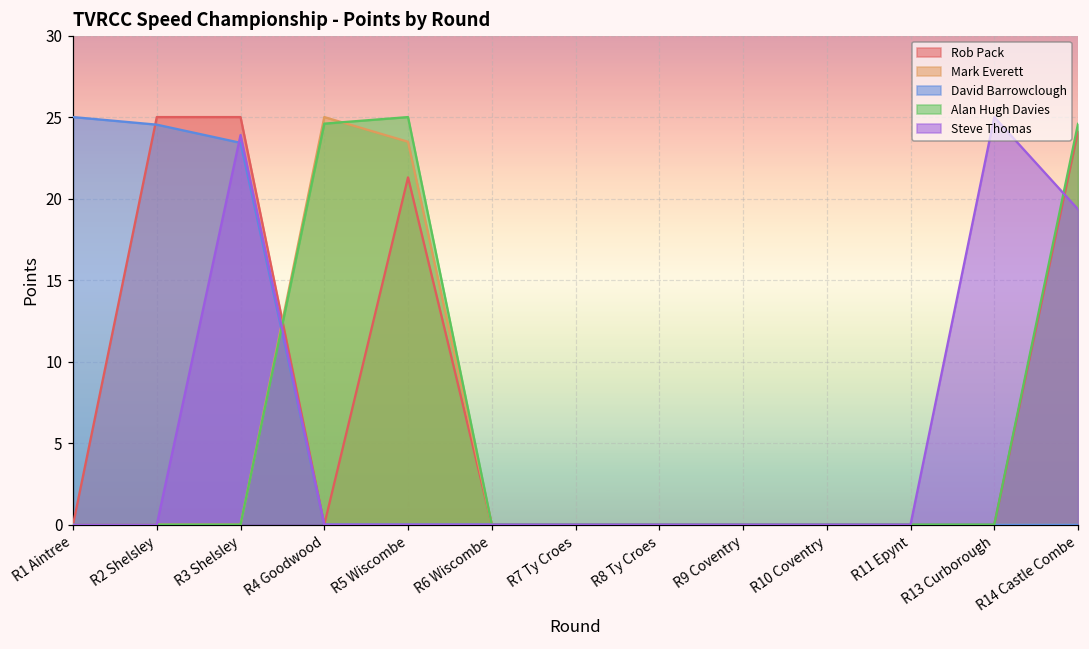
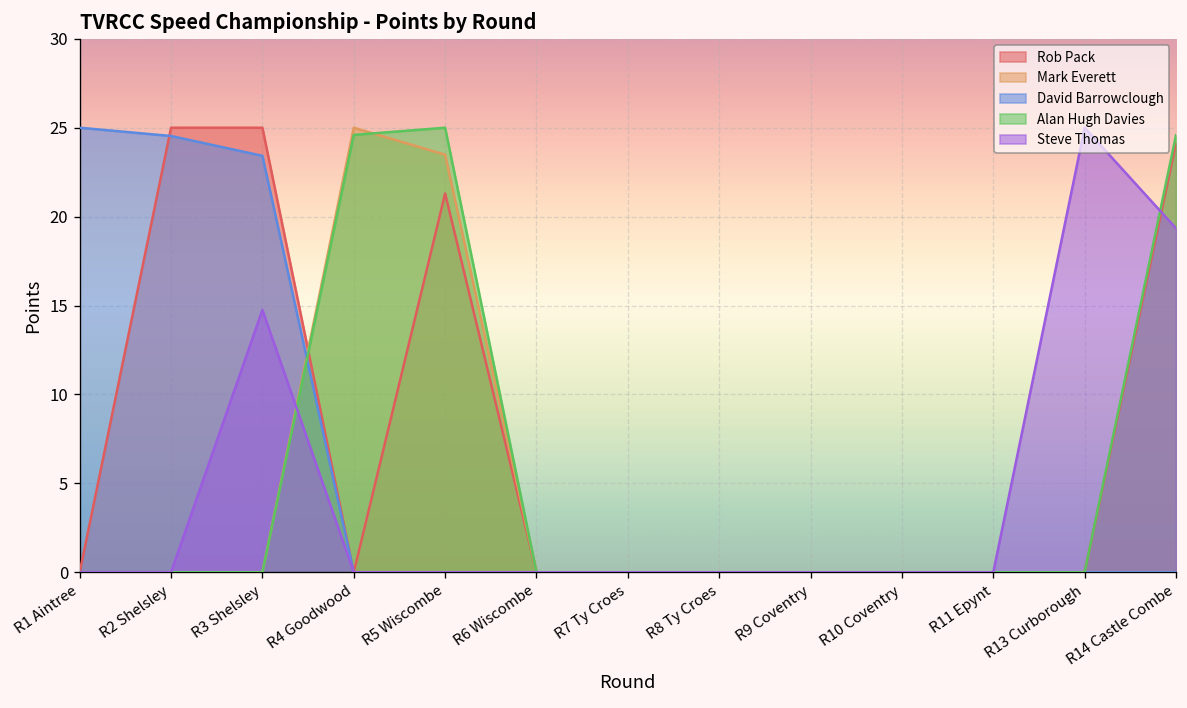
  {
    "David Barrowclough": {
      "R1 Aintree": 25.0,
      "R2 Shelsley": 24.5,
      "R3 Shelsley": 23.4
    },
    "Alan Hugh Davies": {
      "R4 Goodwood": 24.6,
      "R5 Wiscombe": 25.0,
      "R14 Castle Combe": 24.6
    },
    "Steve Thomas": {
-     "R3 Shelsley": 23.9,
+     "R3 Shelsley": 14.8,
      "R14 Castle Combe": 19.3
    }
  }
